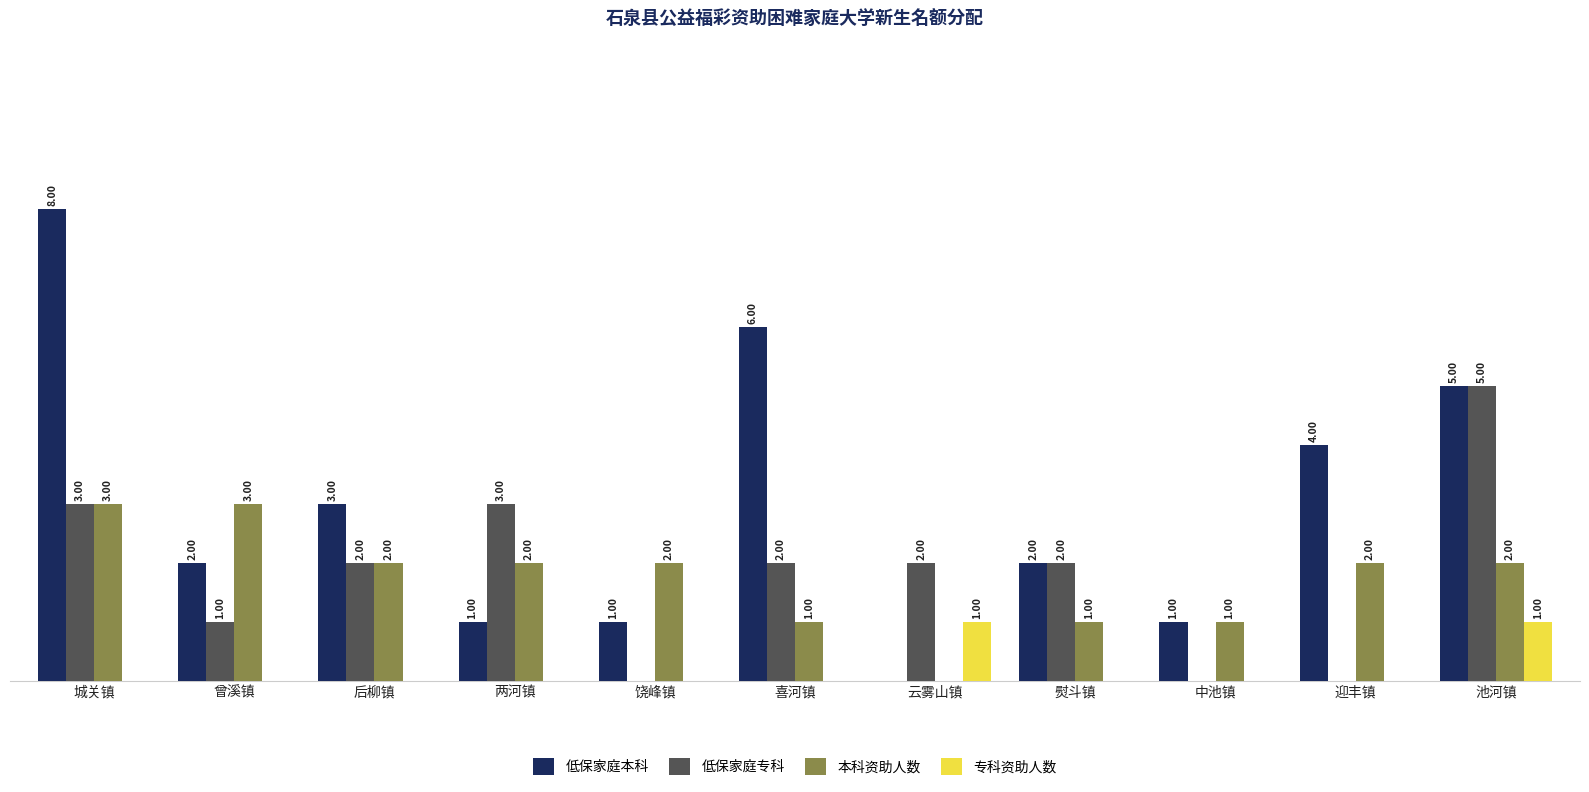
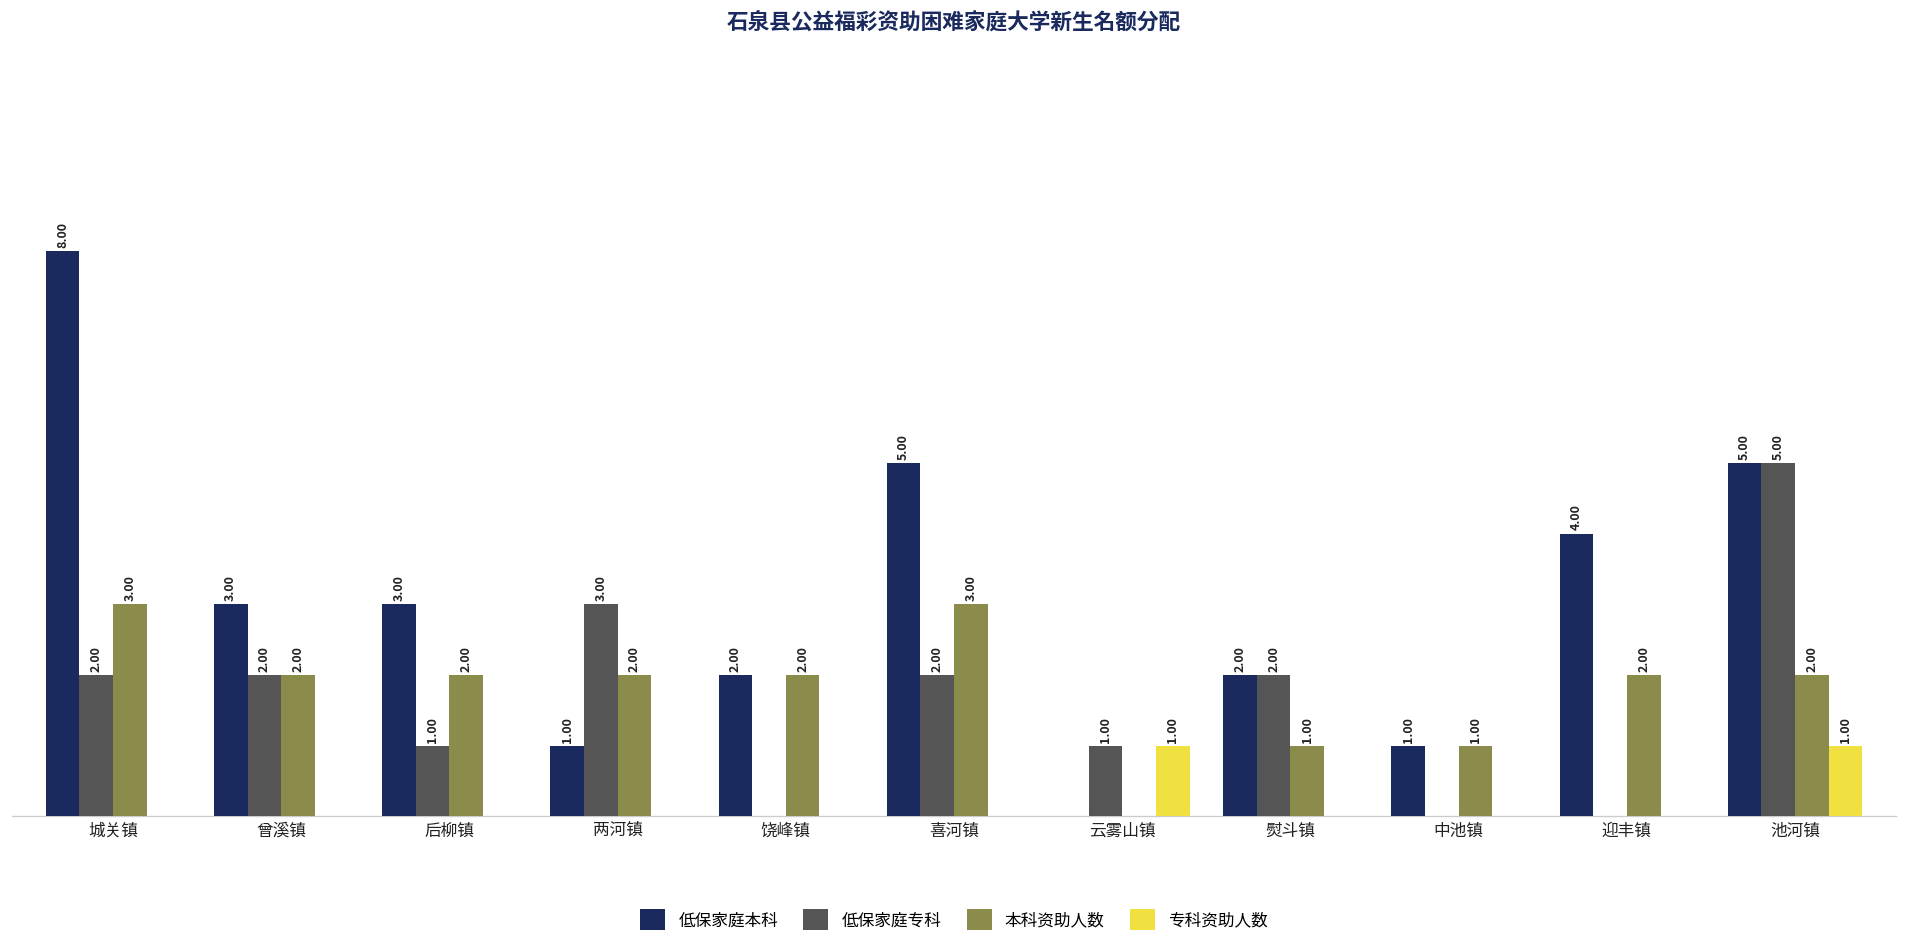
  {
    "低保家庭本科": {
      "城关镇": 8.00,
-     "曾溪镇": 2.00,
+     "曾溪镇": 3.00,
      "后柳镇": 3.00,
      "两河镇": 1.00,
-     "饶峰镇": 1.00,
-     "喜河镇": 6.00,
+     "饶峰镇": 2.00,
+     "喜河镇": 5.00,
      "熨斗镇": 2.00,
      "中池镇": 1.00,
      "迎丰镇": 4.00,
      "池河镇": 5.00
    },
    "低保家庭专科": {
-     "城关镇": 3.00,
-     "曾溪镇": 1.00,
-     "后柳镇": 2.00,
+     "城关镇": 2.00,
+     "曾溪镇": 2.00,
+     "后柳镇": 1.00,
      "两河镇": 3.00,
      "喜河镇": 2.00,
-     "云雾山镇": 2.00,
+     "云雾山镇": 1.00,
      "熨斗镇": 2.00,
      "池河镇": 5.00
    },
    "本科资助人数": {
      "城关镇": 3.00,
-     "曾溪镇": 3.00,
+     "曾溪镇": 2.00,
      "后柳镇": 2.00,
      "两河镇": 2.00,
      "饶峰镇": 2.00,
-     "喜河镇": 1.00,
+     "喜河镇": 3.00,
      "熨斗镇": 1.00,
      "中池镇": 1.00,
      "迎丰镇": 2.00,
      "池河镇": 2.00
    },
    "专科资助人数": {
      "云雾山镇": 1.00,
      "池河镇": 1.00
    }
  }
